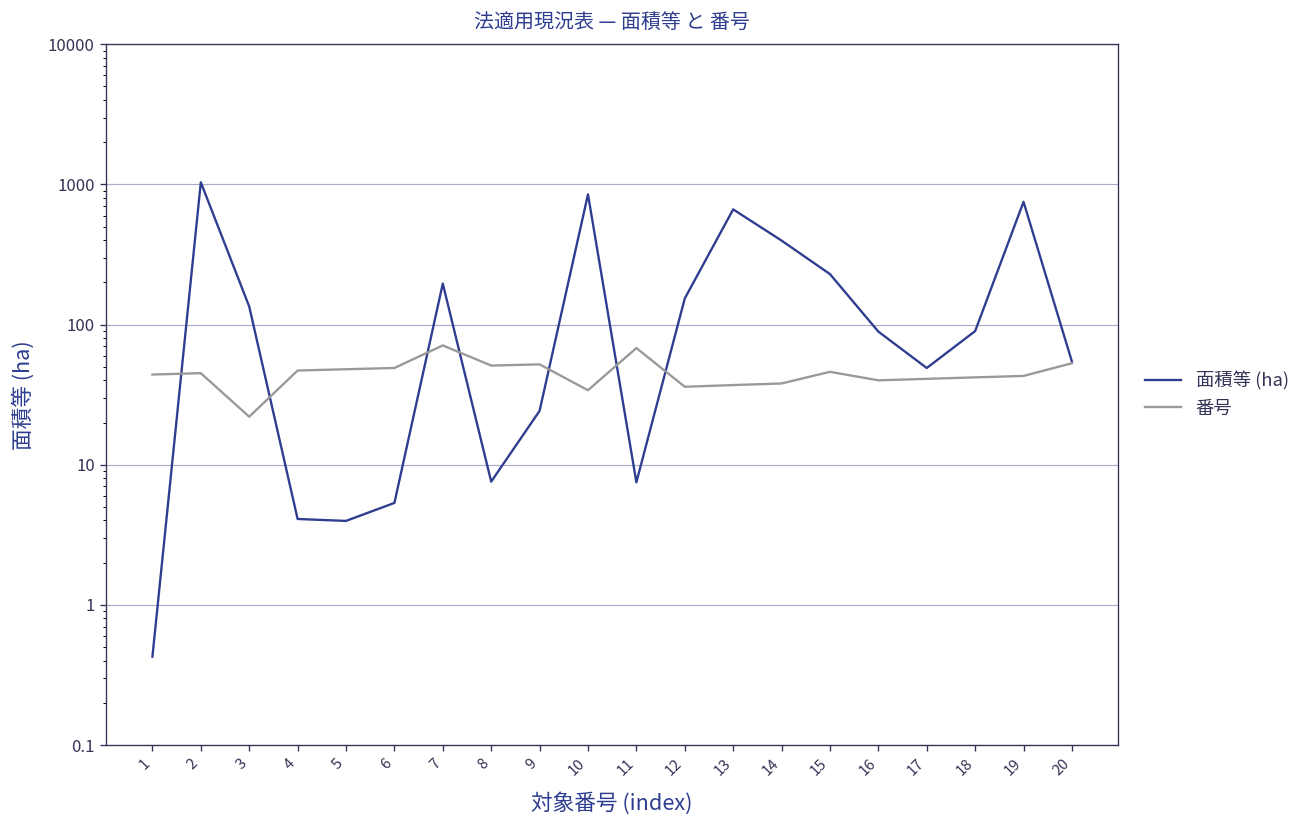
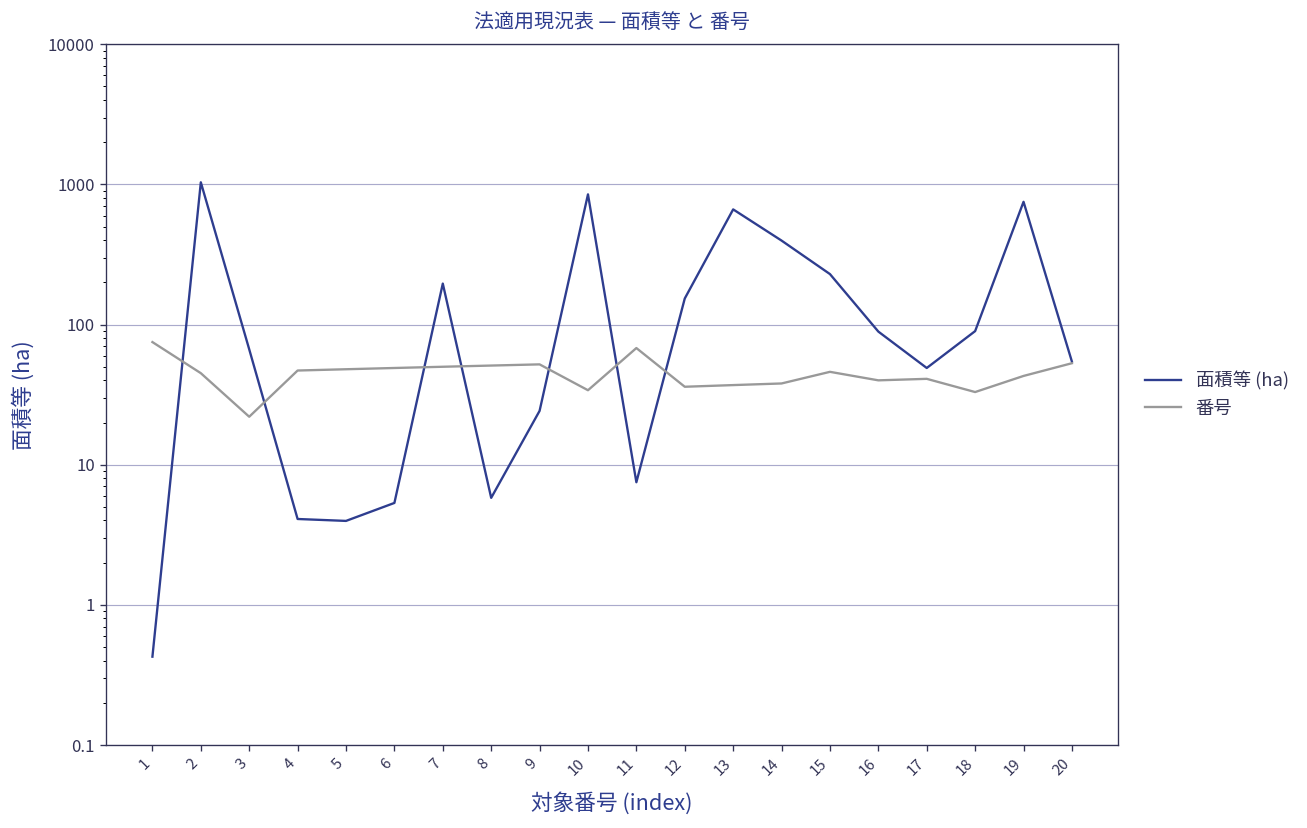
  {
    "面積等 (ha)": {
      "1": 0.43,
      "2": 1000,
-     "3": 130,
+     "3": 70,
      "4": 4,
      "5": 4,
      "6": 5,
      "7": 200,
-     "8": 8,
+     "8": 6,
      "9": 24,
      "10": 800,
      "11": 8,
      "12": 150,
      "13": 700,
      "14": 400,
      "15": 230,
      "16": 90,
      "17": 49,
      "18": 90,
      "19": 800
    },
    "番号": {
-     "1": 44,
+     "1": 80,
      "2": 45,
      "3": 22,
      "4": 47,
      "5": 48,
      "6": 49,
-     "7": 70,
+     "7": 50,
      "8": 50,
      "9": 50,
      "10": 34,
      "11": 70,
      "12": 36,
      "13": 37,
      "14": 38,
      "15": 46,
      "16": 40,
      "17": 41,
-     "18": 42,
+     "18": 33,
      "19": 43
    }
  }
